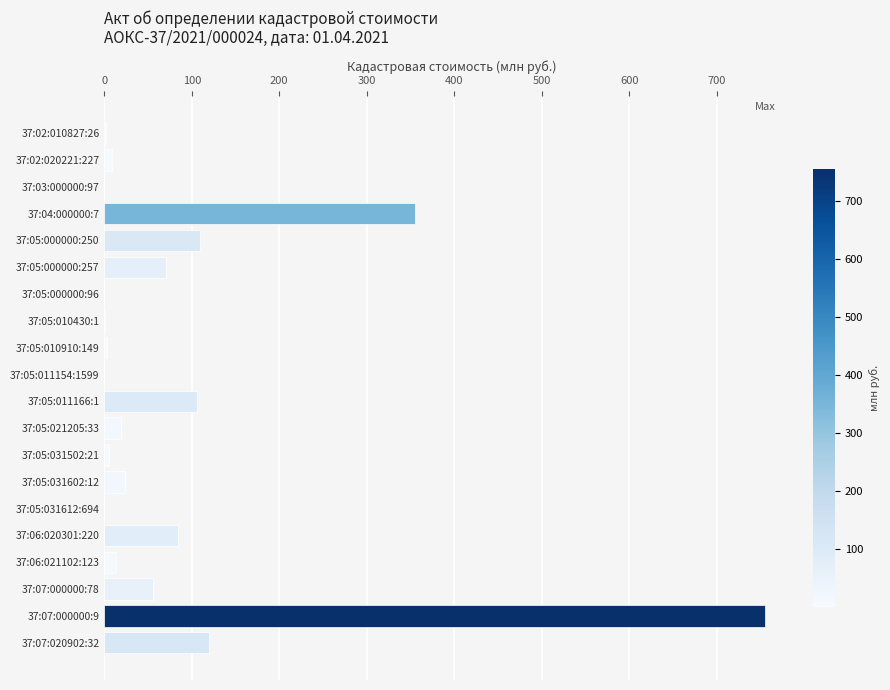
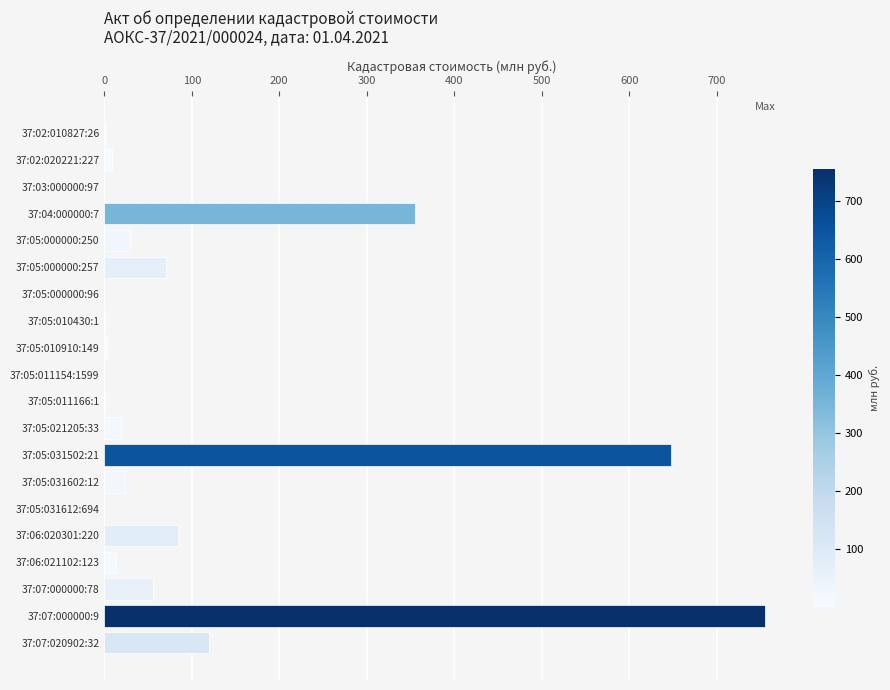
  {
    "37:02:020221:227": 10,
    "37:04:000000:7": 360,
-   "37:05:000000:250": 110,
+   "37:05:000000:250": 30,
    "37:05:000000:257": 70,
-   "37:05:011166:1": 110,
+   "37:05:011166:1": 0,
    "37:05:021205:33": 20,
-   "37:05:031502:21": 10,
+   "37:05:031502:21": 650,
    "37:05:031602:12": 20,
    "37:06:020301:220": 80,
    "37:06:021102:123": 10,
    "37:07:000000:78": 60,
    "37:07:000000:9": 760,
    "37:07:020902:32": 120
  }
